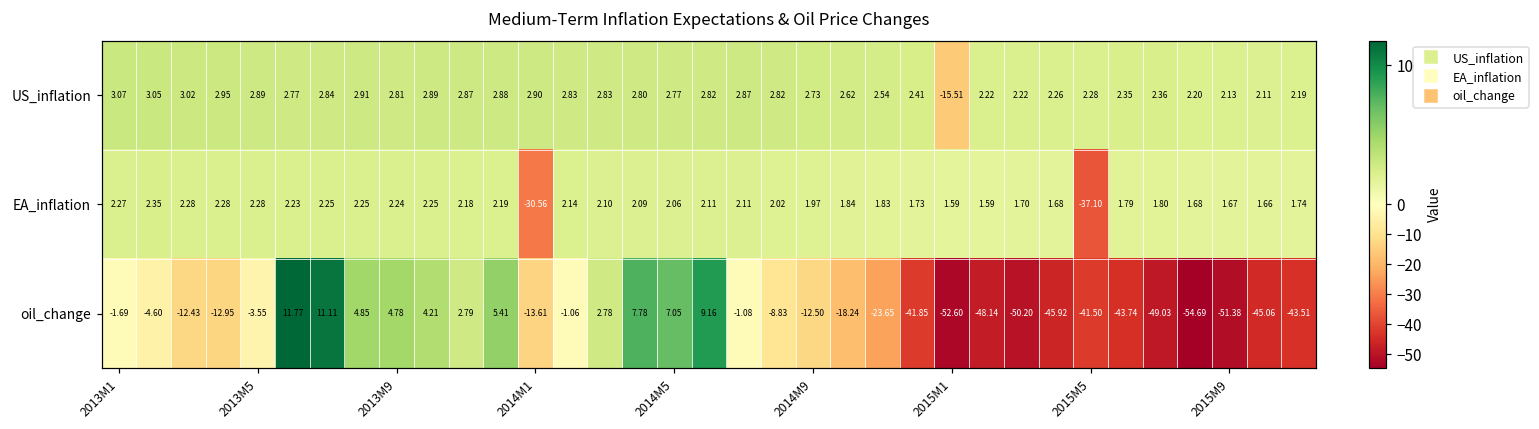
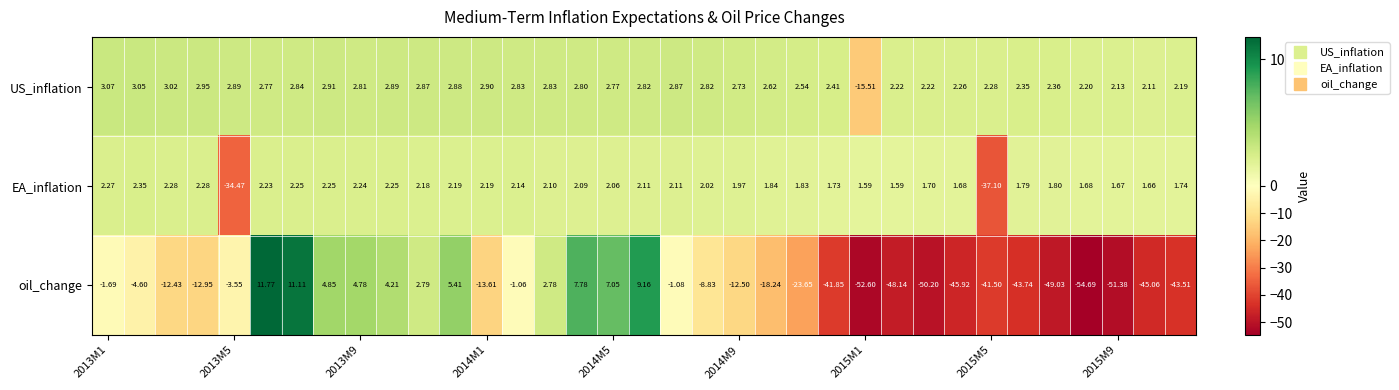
  {
    "US_inflation": {
      "2013M1": 3.07,
      "2013M5": 2.89,
      "2013M9": 2.81,
      "2014M1": 2.90,
      "2014M5": 2.77,
      "2014M9": 2.73,
      "2015M1": -15.51,
      "2015M5": 2.28,
      "2015M9": 2.13
    },
    "EA_inflation": {
      "2013M1": 2.27,
-     "2013M5": 2.28,
+     "2013M5": -34.47,
      "2013M9": 2.24,
-     "2014M1": -30.56,
+     "2014M1": 2.19,
      "2014M5": 2.06,
      "2014M9": 1.97,
      "2015M1": 1.59,
      "2015M5": -37.10,
      "2015M9": 1.67
    },
    "oil_change": {
      "2013M1": -1.69,
      "2013M5": -3.55,
      "2013M9": 4.78,
      "2014M1": -13.61,
      "2014M5": 7.05,
      "2014M9": -12.50,
      "2015M1": -52.60,
      "2015M5": -41.50,
      "2015M9": -51.38
    }
  }
